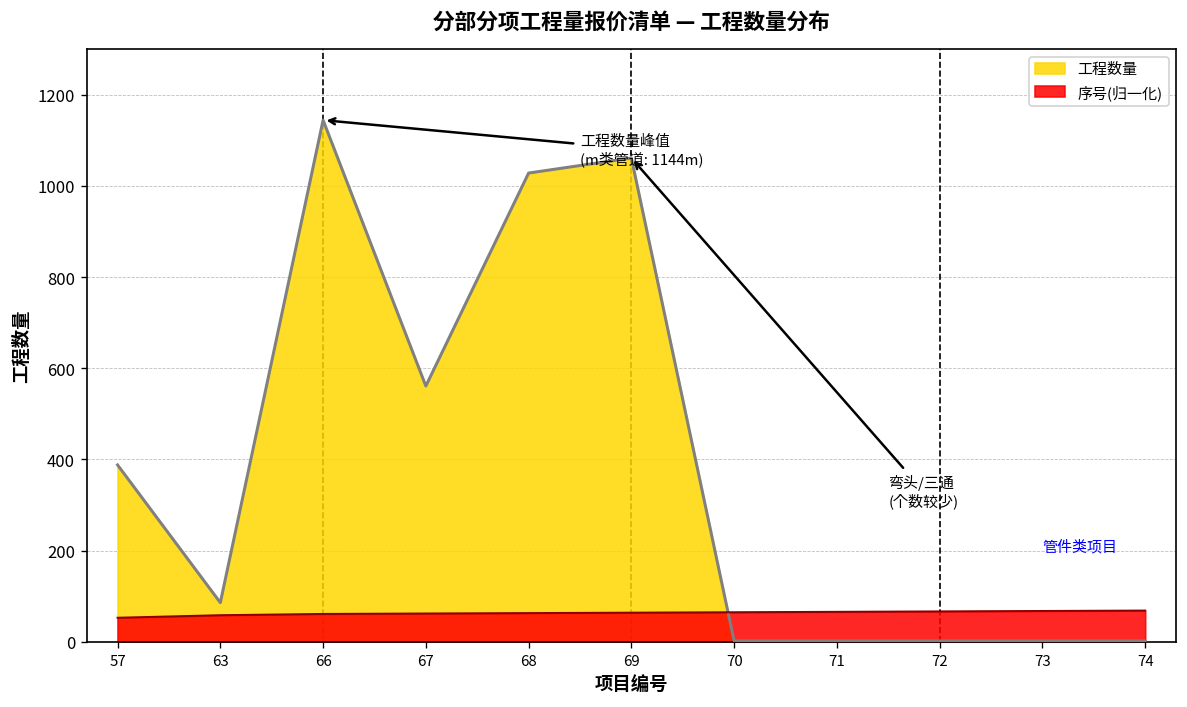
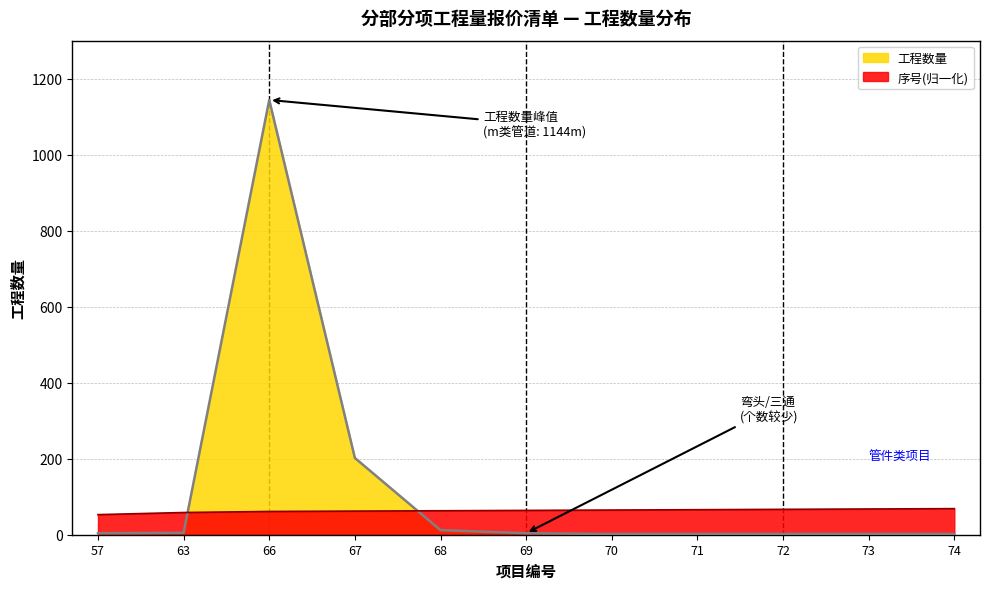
  {
    "工程数量": {
-     "57": 390,
-     "63": 90,
+     "57": 0,
+     "63": 10,
      "66": 1140,
-     "67": 560,
-     "68": 1030,
-     "69": 1060,
+     "67": 200,
+     "68": 10,
+     "69": 0,
      "70": 0,
      "71": 0,
      "72": 0,
      "73": 0,
      "74": 0
    },
    "序号(归一化)": {
      "57": 50,
      "63": 60,
      "66": 60,
      "67": 60,
      "68": 60,
      "69": 60,
      "70": 60,
      "71": 70,
      "72": 70,
      "73": 70,
      "74": 70
    }
  }
